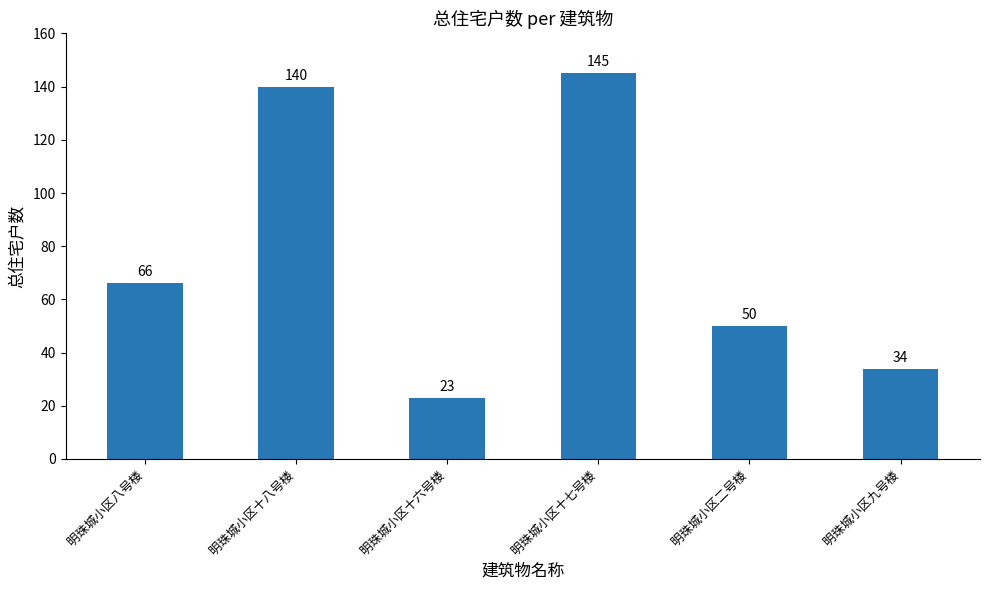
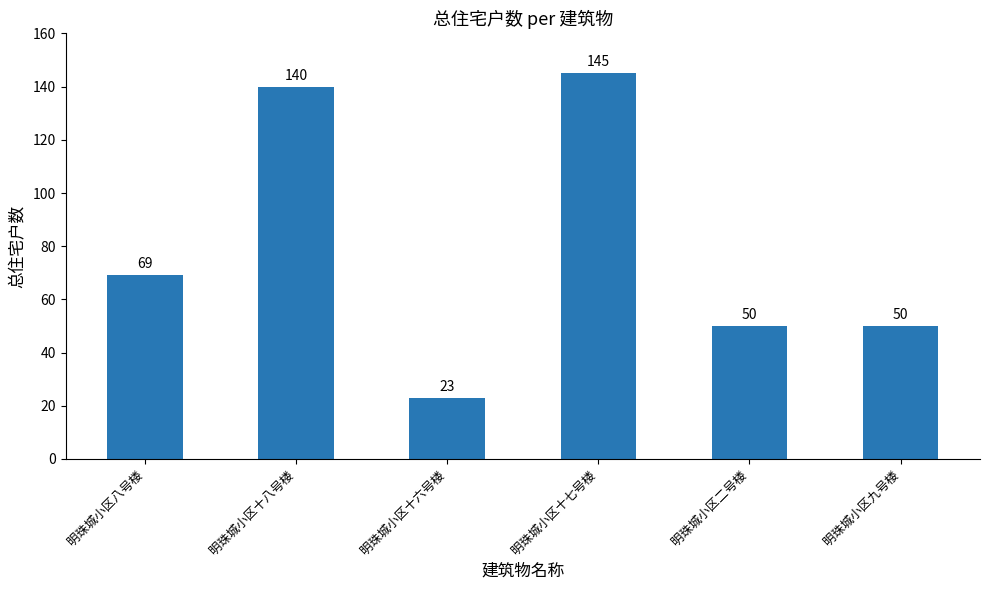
  {
-   "明珠城小区八号楼": 66,
+   "明珠城小区八号楼": 69,
    "明珠城小区十八号楼": 140,
    "明珠城小区十六号楼": 23,
    "明珠城小区十七号楼": 145,
    "明珠城小区二号楼": 50,
-   "明珠城小区九号楼": 34
+   "明珠城小区九号楼": 50
  }
